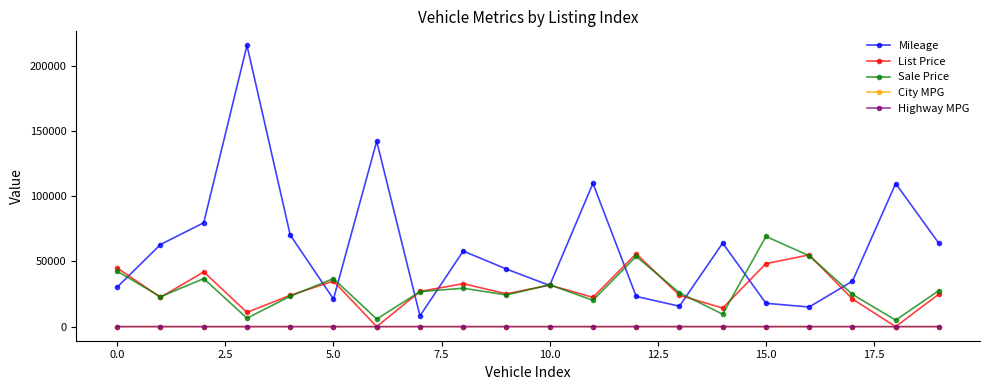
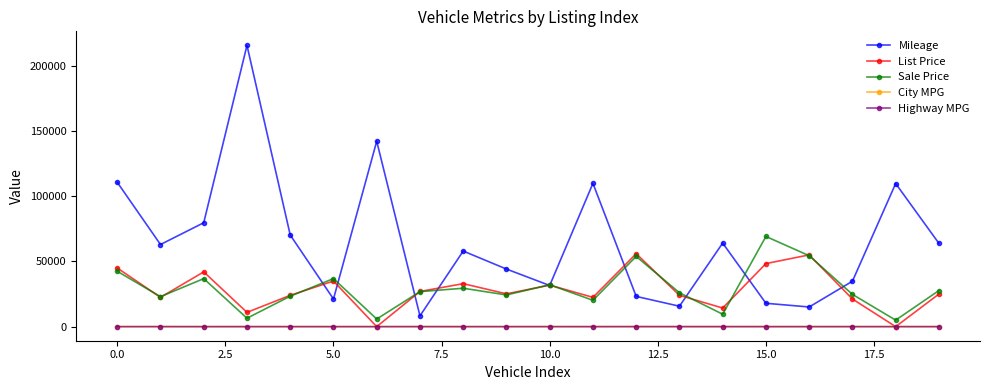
  {
    "Mileage": {
-     "0.0": 30000,
+     "0.0": 111000,
      "5.0": 21000,
      "15.0": 18000
    },
    "List Price": {
      "0.0": 45000,
      "15.0": 48000
    },
    "Sale Price": {
      "0.0": 42000,
      "15.0": 69000
    },
    "Highway MPG": {
      "0.0": 0,
      "5.0": 0,
      "10.0": 0,
      "15.0": 0
    }
  }
